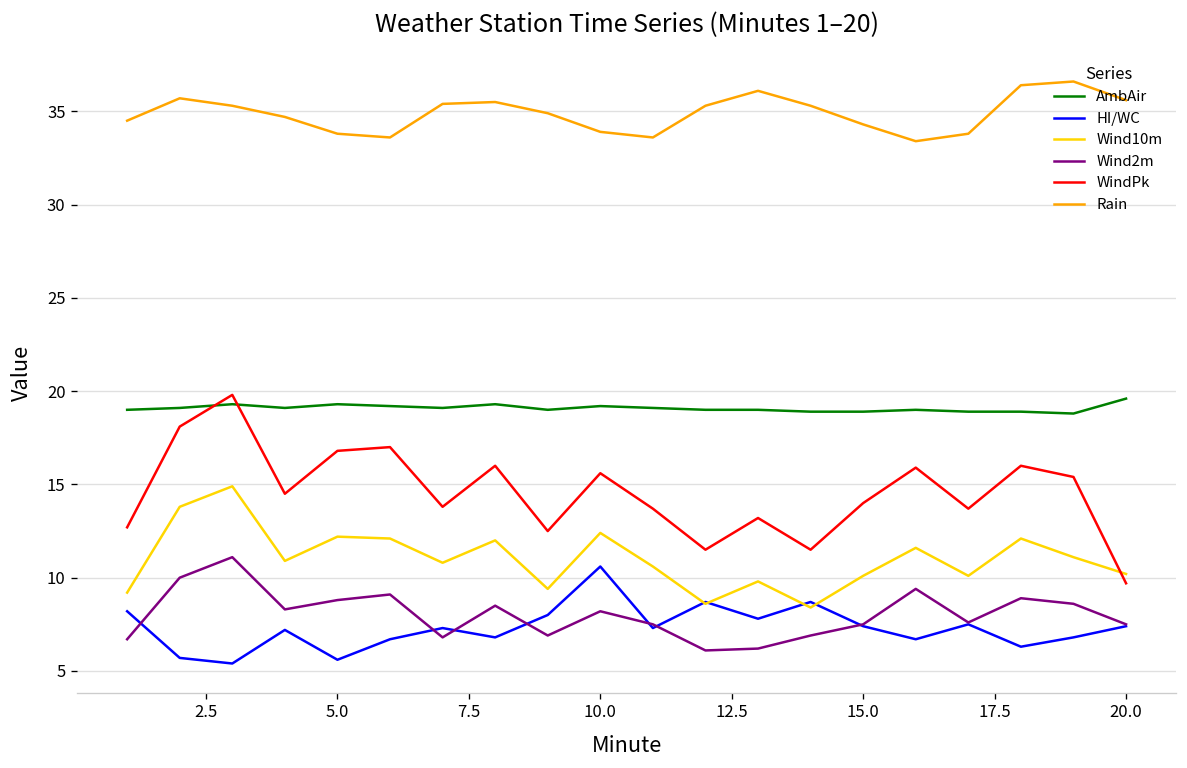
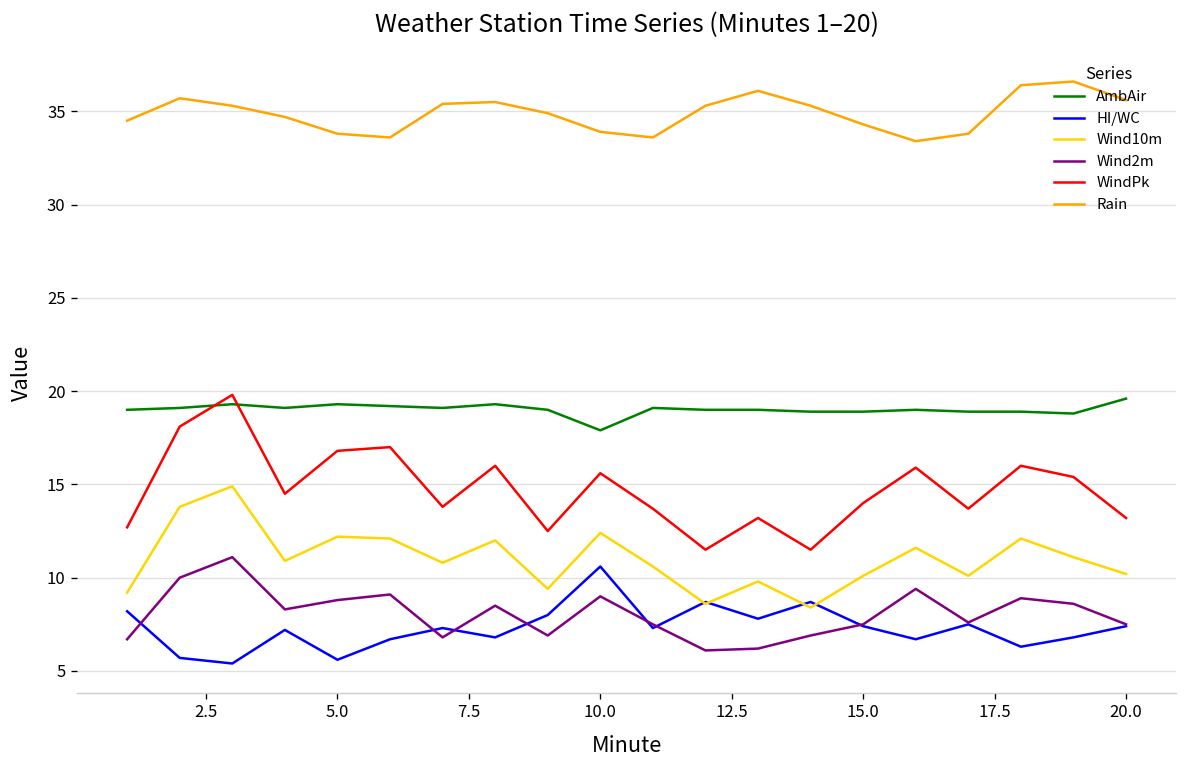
  {
    "AmbAir": {
      "5.0": 19.3,
-     "10.0": 19.2,
+     "10.0": 17.9,
      "15.0": 18.9,
      "20.0": 19.6
    },
    "HI/WC": {
      "5.0": 5.6,
      "10.0": 10.6
    },
    "Wind2m": {
      "5.0": 8.8,
-     "10.0": 8.2
+     "10.0": 9.0
    },
    "WindPk": {
      "5.0": 16.8,
      "10.0": 15.6,
      "15.0": 14.0,
-     "20.0": 9.7
+     "20.0": 13.2
    }
  }
